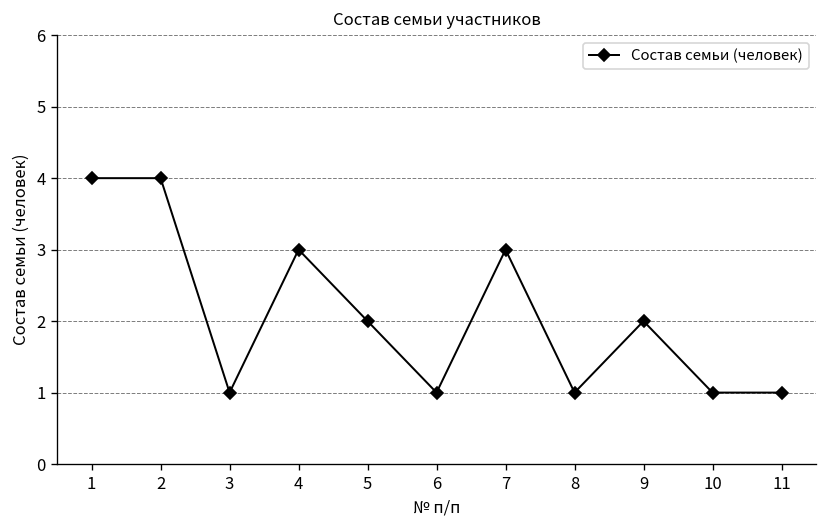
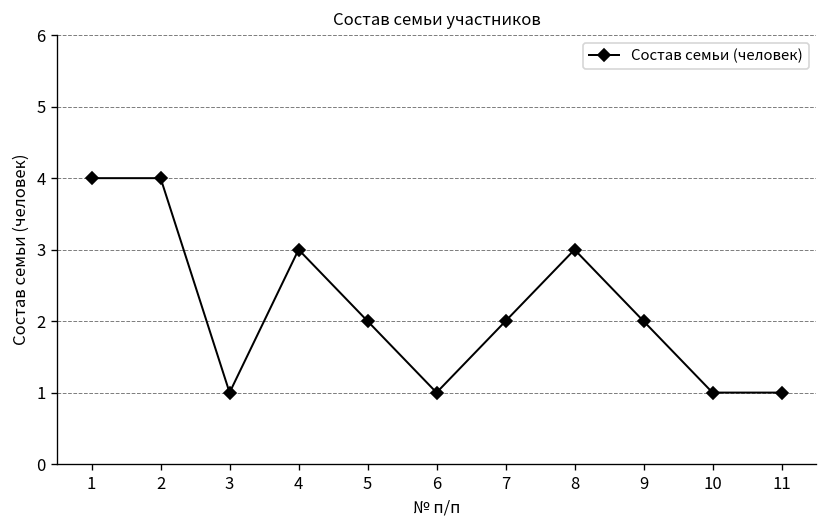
  {
    "1": 4,
    "2": 4,
    "3": 1,
    "4": 3,
    "5": 2,
    "6": 1,
-   "7": 3,
-   "8": 1,
+   "7": 2,
+   "8": 3,
    "9": 2,
    "10": 1,
    "11": 1
  }
